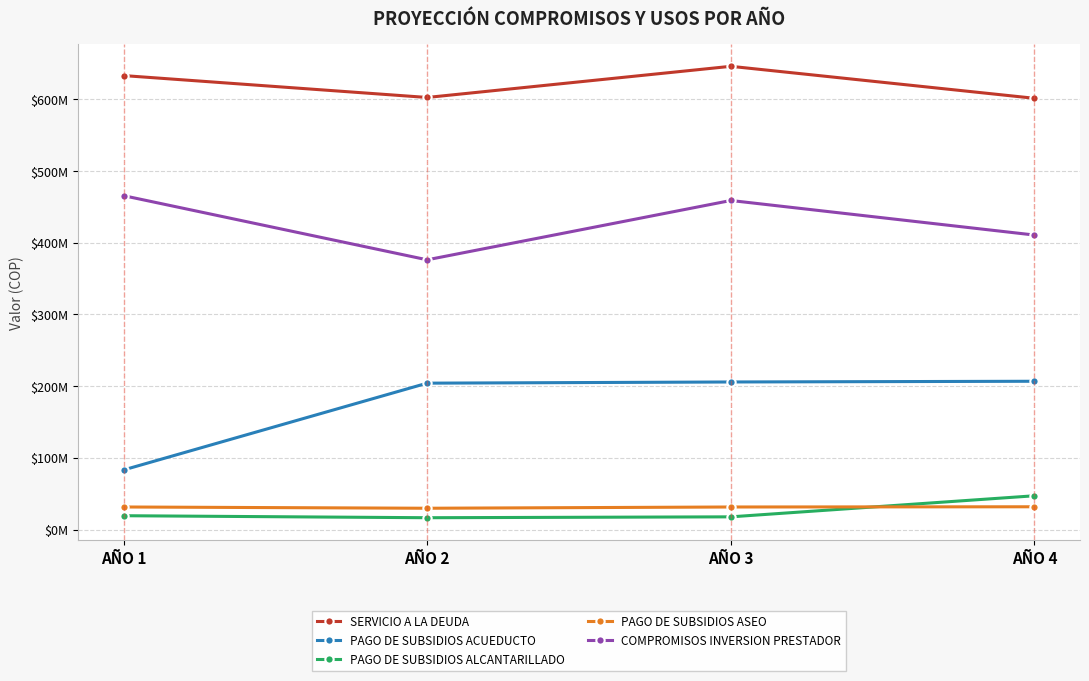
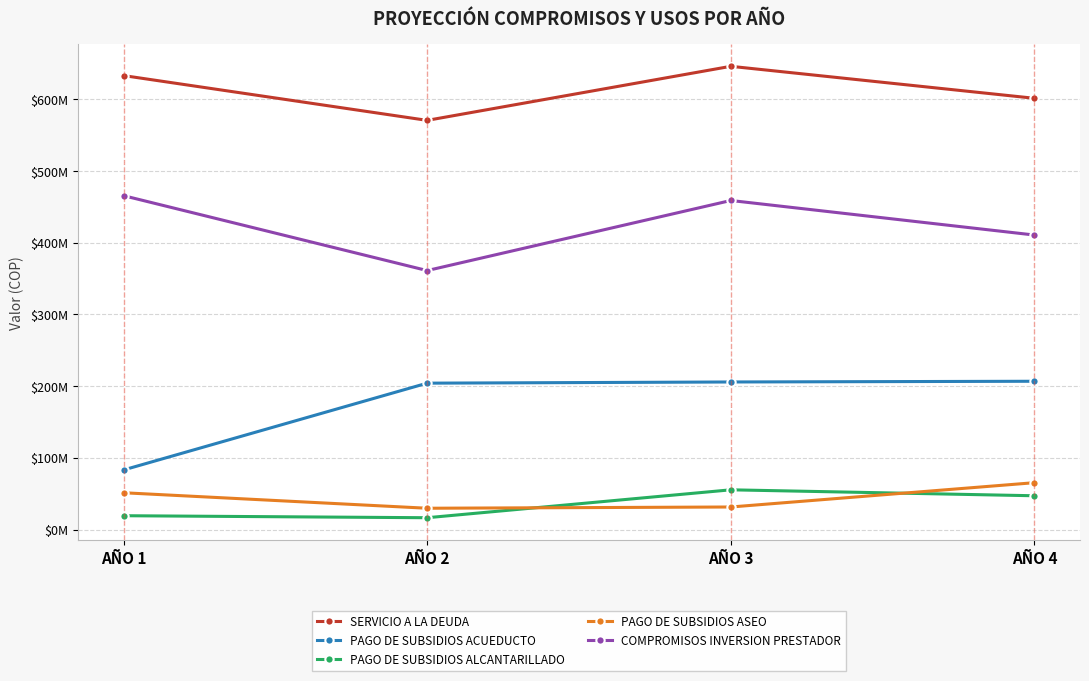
  {
    "SERVICIO A LA DEUDA": {
      "AÑO 1": "$630000000",
-     "AÑO 2": "$600000000",
+     "AÑO 2": "$570000000",
      "AÑO 3": "$650000000",
      "AÑO 4": "$600000000"
    },
    "PAGO DE SUBSIDIOS ACUEDUCTO": {
      "AÑO 1": "$80000000",
      "AÑO 2": "$200000000",
      "AÑO 3": "$210000000",
      "AÑO 4": "$210000000"
    },
    "PAGO DE SUBSIDIOS ALCANTARILLADO": {
      "AÑO 1": "$20000000",
      "AÑO 2": "$20000000",
-     "AÑO 3": "$20000000",
+     "AÑO 3": "$60000000",
      "AÑO 4": "$50000000"
    },
    "PAGO DE SUBSIDIOS ASEO": {
-     "AÑO 1": "$30000000",
+     "AÑO 1": "$50000000",
      "AÑO 2": "$30000000",
      "AÑO 3": "$30000000",
-     "AÑO 4": "$30000000"
+     "AÑO 4": "$70000000"
    },
    "COMPROMISOS INVERSION PRESTADOR": {
      "AÑO 1": "$470000000",
-     "AÑO 2": "$380000000",
+     "AÑO 2": "$360000000",
      "AÑO 3": "$460000000",
      "AÑO 4": "$410000000"
    }
  }
